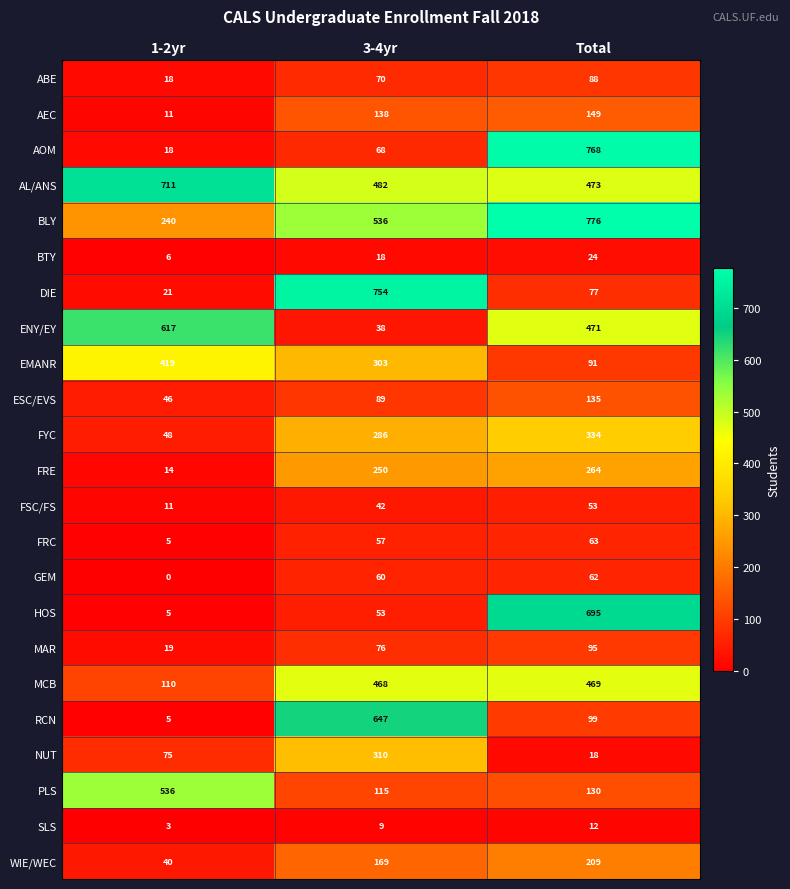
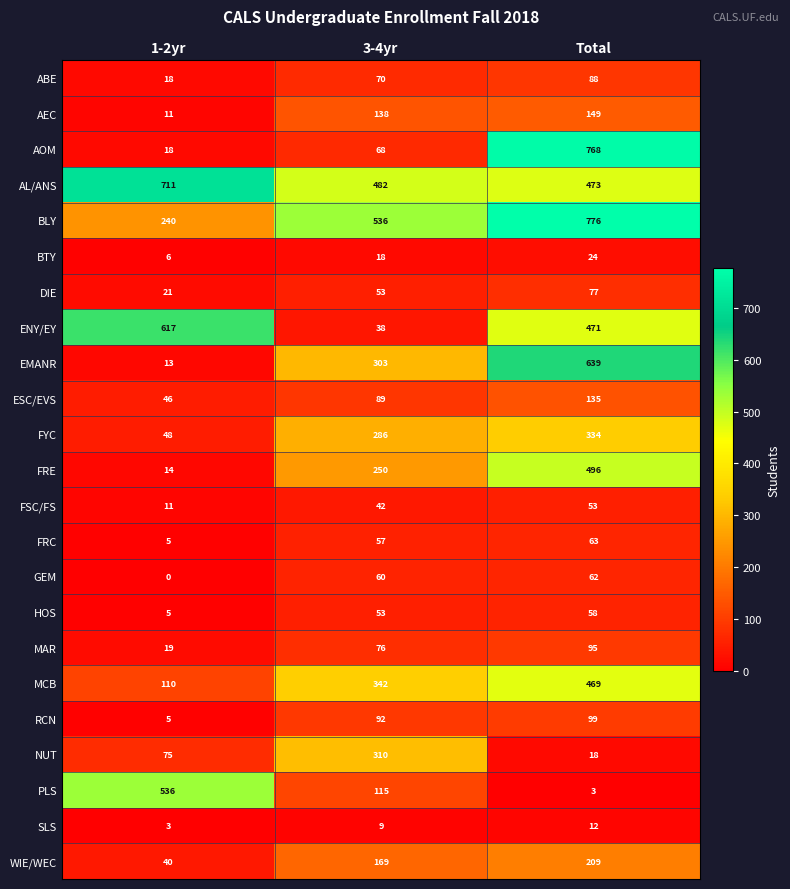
  {
    "ABE": {
      "1-2yr": 18,
      "3-4yr": 70,
      "Total": 88
    },
    "AEC": {
      "1-2yr": 11,
      "3-4yr": 138,
      "Total": 149
    },
    "AOM": {
      "1-2yr": 18,
      "3-4yr": 68,
      "Total": 768
    },
    "AL/ANS": {
      "1-2yr": 711,
      "3-4yr": 482,
      "Total": 473
    },
    "BLY": {
      "1-2yr": 240,
      "3-4yr": 536,
      "Total": 776
    },
    "BTY": {
      "1-2yr": 6,
      "3-4yr": 18,
      "Total": 24
    },
    "DIE": {
      "1-2yr": 21,
-     "3-4yr": 754,
+     "3-4yr": 53,
      "Total": 77
    },
    "ENY/EY": {
      "1-2yr": 617,
      "3-4yr": 38,
      "Total": 471
    },
    "EMANR": {
-     "1-2yr": 419,
+     "1-2yr": 13,
      "3-4yr": 303,
-     "Total": 91
+     "Total": 639
    },
    "ESC/EVS": {
      "1-2yr": 46,
      "3-4yr": 89,
      "Total": 135
    },
    "FYC": {
      "1-2yr": 48,
      "3-4yr": 286,
      "Total": 334
    },
    "FRE": {
      "1-2yr": 14,
      "3-4yr": 250,
-     "Total": 264
+     "Total": 496
    },
    "FSC/FS": {
      "1-2yr": 11,
      "3-4yr": 42,
      "Total": 53
    },
    "FRC": {
      "1-2yr": 5,
      "3-4yr": 57,
      "Total": 63
    },
    "GEM": {
      "1-2yr": 0,
      "3-4yr": 60,
      "Total": 62
    },
    "HOS": {
      "1-2yr": 5,
      "3-4yr": 53,
-     "Total": 695
+     "Total": 58
    },
    "MAR": {
      "1-2yr": 19,
      "3-4yr": 76,
      "Total": 95
    },
    "MCB": {
      "1-2yr": 110,
-     "3-4yr": 468,
+     "3-4yr": 342,
      "Total": 469
    },
    "RCN": {
      "1-2yr": 5,
-     "3-4yr": 647,
+     "3-4yr": 92,
      "Total": 99
    },
    "NUT": {
      "1-2yr": 75,
      "3-4yr": 310,
      "Total": 18
    },
    "PLS": {
      "1-2yr": 536,
      "3-4yr": 115,
-     "Total": 130
+     "Total": 3
    },
    "SLS": {
      "1-2yr": 3,
      "3-4yr": 9,
      "Total": 12
    },
    "WIE/WEC": {
      "1-2yr": 40,
      "3-4yr": 169,
      "Total": 209
    }
  }
